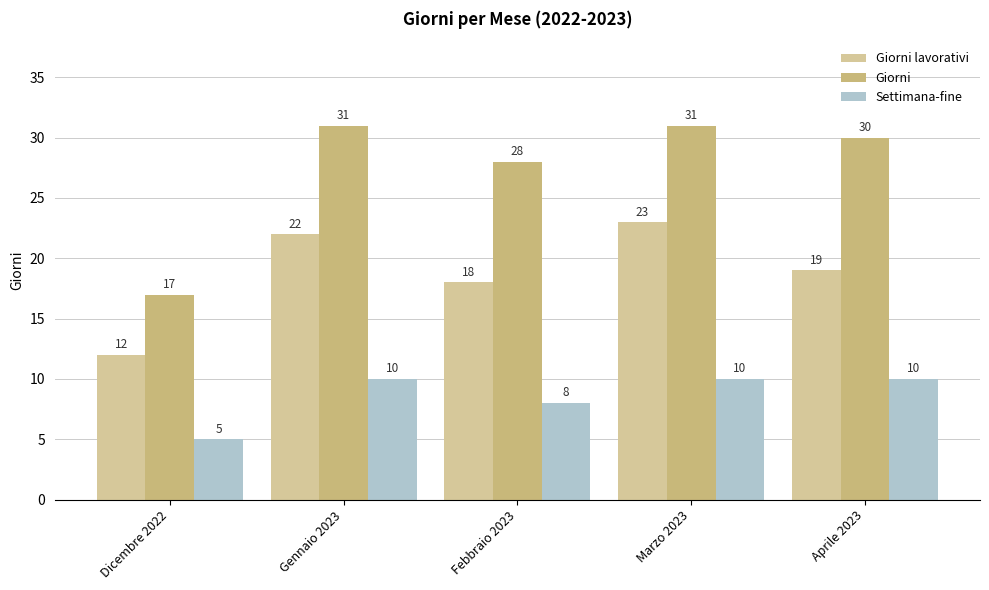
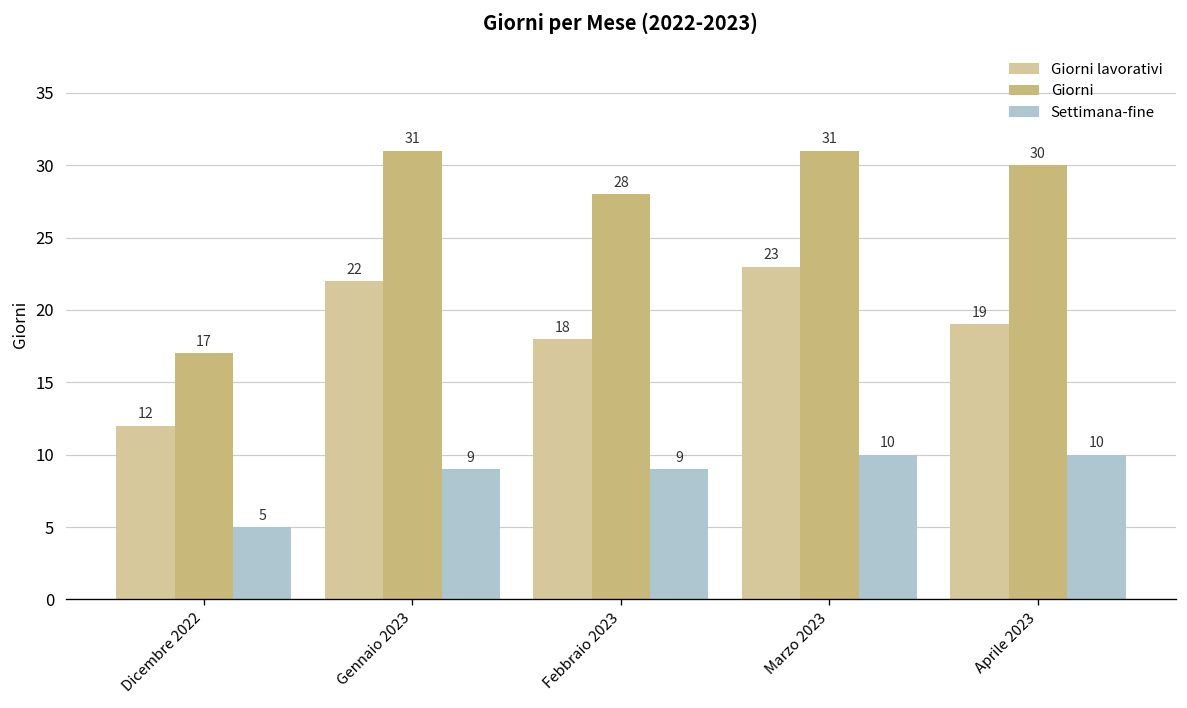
  {
    "Settimana-fine": {
      "Dicembre 2022": 5,
-     "Gennaio 2023": 10,
-     "Febbraio 2023": 8,
+     "Gennaio 2023": 9,
+     "Febbraio 2023": 9,
      "Marzo 2023": 10,
      "Aprile 2023": 10
    }
  }
